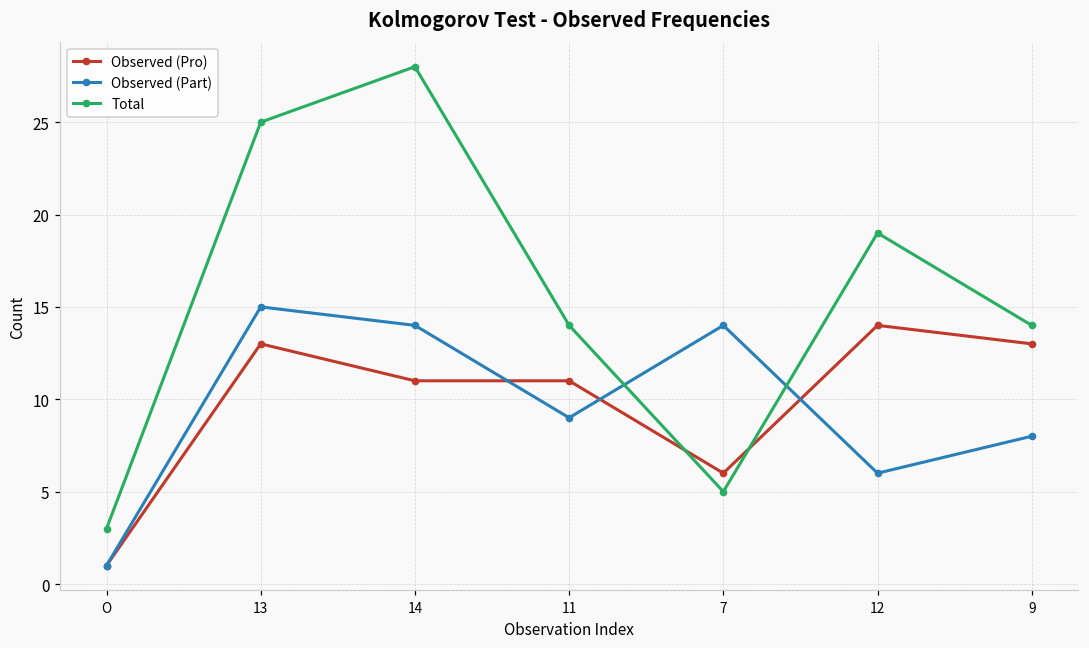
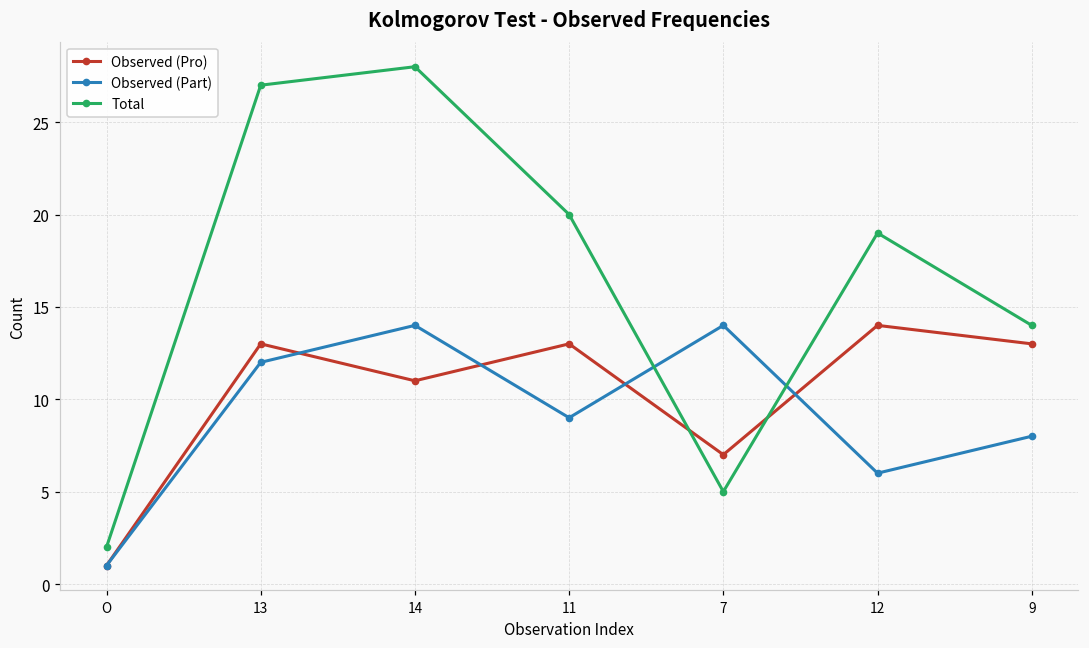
  {
    "Observed (Pro)": {
      "13": 13,
      "14": 11,
-     "11": 11,
-     "7": 6,
+     "11": 13,
+     "7": 7,
      "12": 14,
      "9": 13
    },
    "Observed (Part)": {
-     "13": 15,
+     "13": 12,
      "14": 14,
      "11": 9,
      "7": 14,
      "12": 6,
      "9": 8
    },
    "Total": {
-     "O": 3,
-     "13": 25,
+     "O": 2,
+     "13": 27,
      "14": 28,
-     "11": 14,
+     "11": 20,
      "7": 5,
      "12": 19,
      "9": 14
    }
  }
